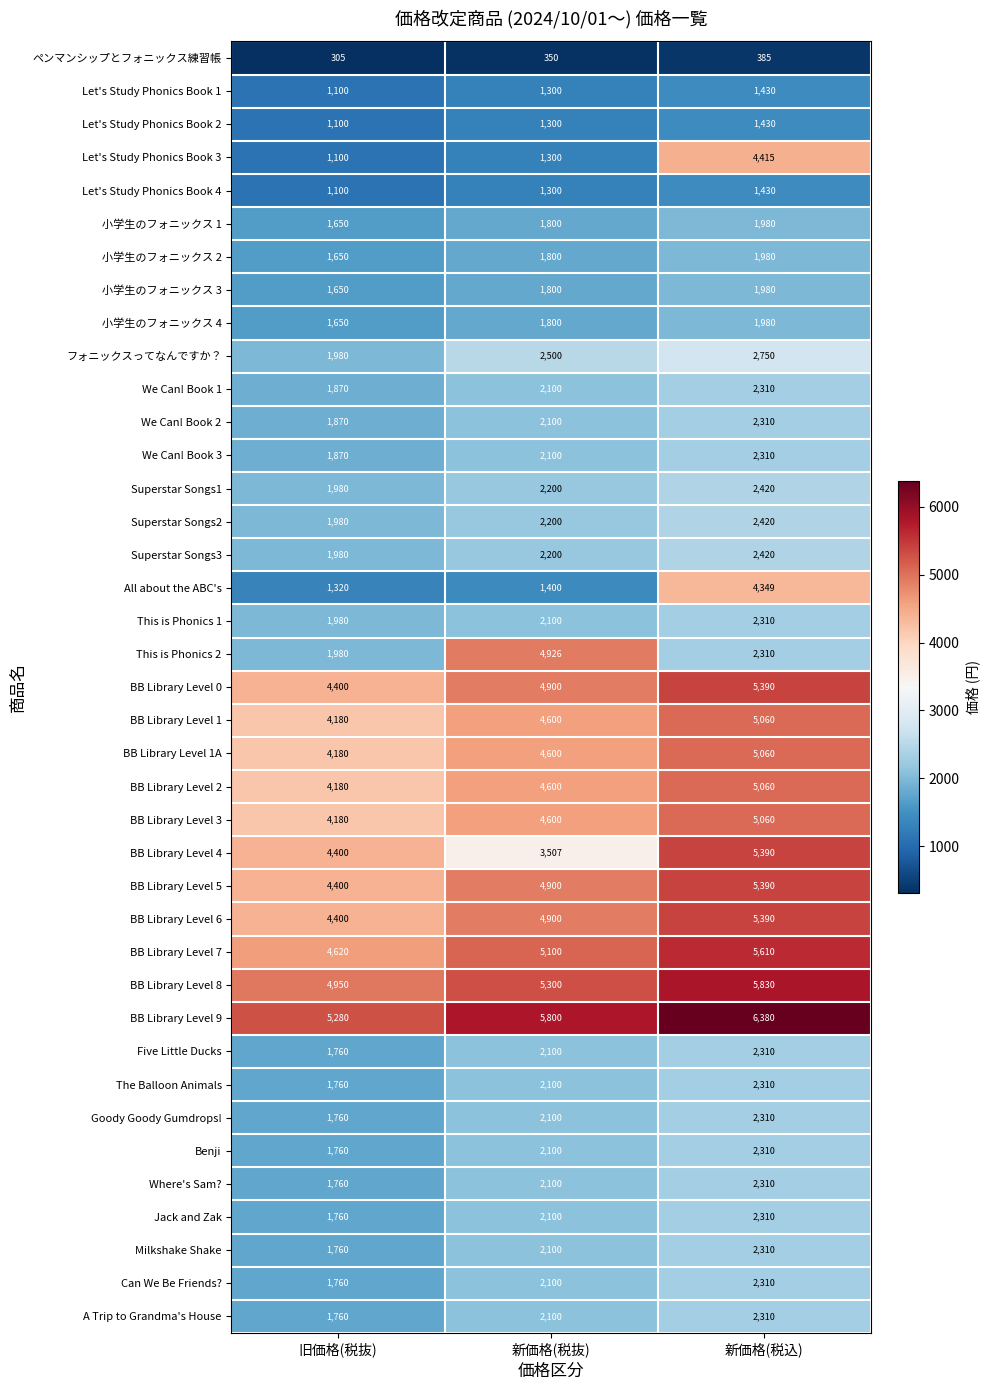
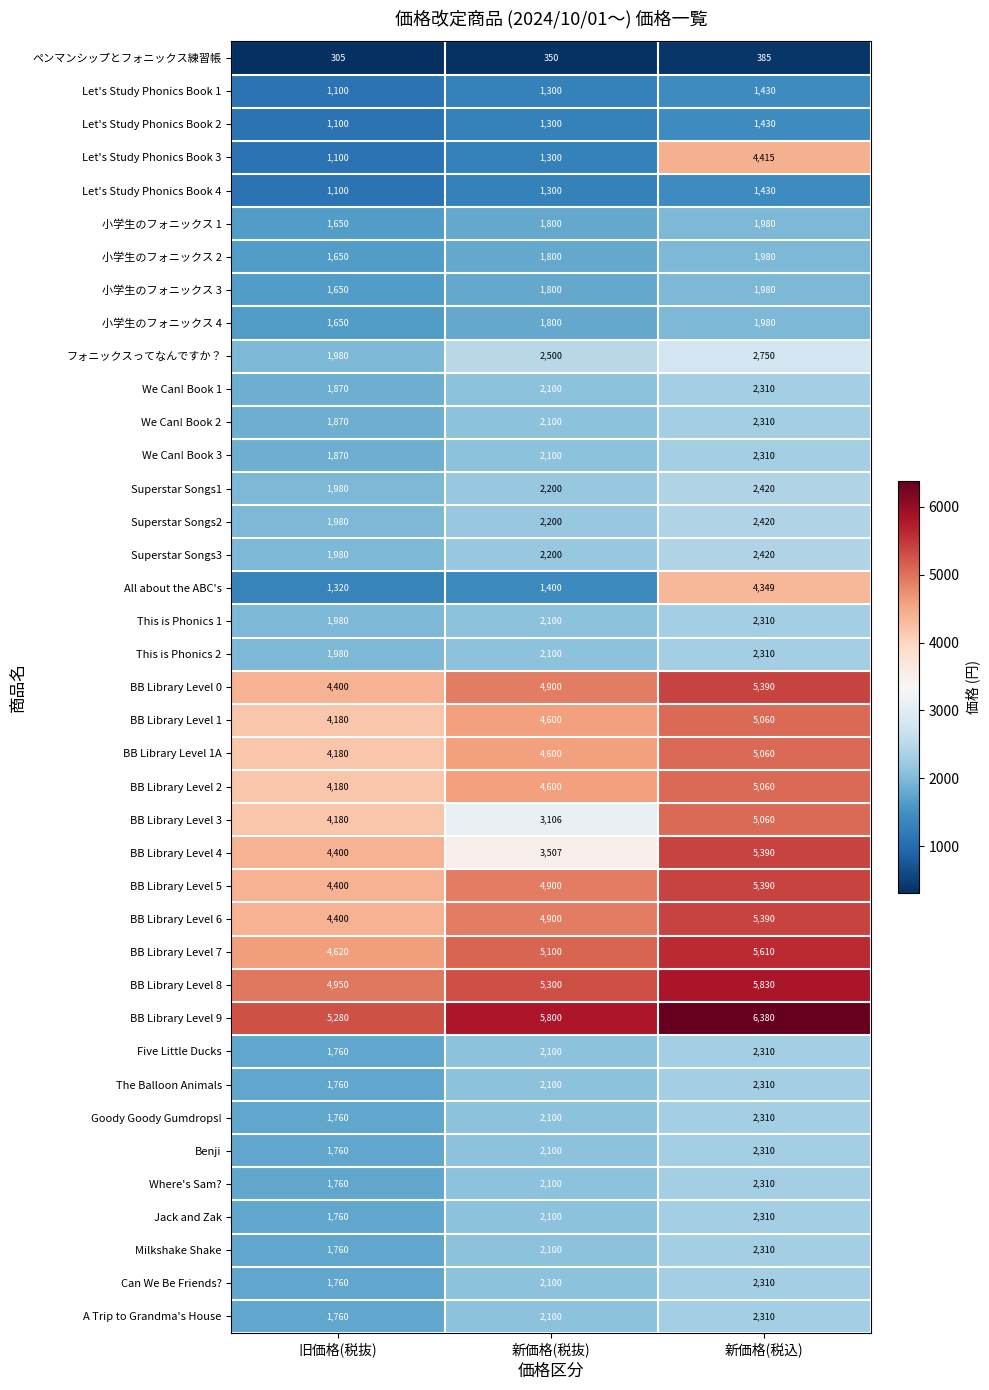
  {
    "ペンマンシップとフォニックス練習帳": {
      "旧価格(税抜)": "305",
      "新価格(税抜)": "350",
      "新価格(税込)": "385"
    },
    "Let's Study Phonics Book 1": {
      "旧価格(税抜)": "1,100",
      "新価格(税抜)": "1,300",
      "新価格(税込)": "1,430"
    },
    "Let's Study Phonics Book 2": {
      "旧価格(税抜)": "1,100",
      "新価格(税抜)": "1,300",
      "新価格(税込)": "1,430"
    },
    "Let's Study Phonics Book 3": {
      "旧価格(税抜)": "1,100",
      "新価格(税抜)": "1,300",
      "新価格(税込)": "4,415"
    },
    "Let's Study Phonics Book 4": {
      "旧価格(税抜)": "1,100",
      "新価格(税抜)": "1,300",
      "新価格(税込)": "1,430"
    },
    "小学生のフォニックス 1": {
      "旧価格(税抜)": "1,650",
      "新価格(税抜)": "1,800",
      "新価格(税込)": "1,980"
    },
    "小学生のフォニックス 2": {
      "旧価格(税抜)": "1,650",
      "新価格(税抜)": "1,800",
      "新価格(税込)": "1,980"
    },
    "小学生のフォニックス 3": {
      "旧価格(税抜)": "1,650",
      "新価格(税抜)": "1,800",
      "新価格(税込)": "1,980"
    },
    "小学生のフォニックス 4": {
      "旧価格(税抜)": "1,650",
      "新価格(税抜)": "1,800",
      "新価格(税込)": "1,980"
    },
    "フォニックスってなんですか？": {
      "旧価格(税抜)": "1,980",
      "新価格(税抜)": "2,500",
      "新価格(税込)": "2,750"
    },
    "We Can! Book 1": {
      "旧価格(税抜)": "1,870",
      "新価格(税抜)": "2,100",
      "新価格(税込)": "2,310"
    },
    "We Can! Book 2": {
      "旧価格(税抜)": "1,870",
      "新価格(税抜)": "2,100",
      "新価格(税込)": "2,310"
    },
    "We Can! Book 3": {
      "旧価格(税抜)": "1,870",
      "新価格(税抜)": "2,100",
      "新価格(税込)": "2,310"
    },
    "Superstar Songs1": {
      "旧価格(税抜)": "1,980",
      "新価格(税抜)": "2,200",
      "新価格(税込)": "2,420"
    },
    "Superstar Songs2": {
      "旧価格(税抜)": "1,980",
      "新価格(税抜)": "2,200",
      "新価格(税込)": "2,420"
    },
    "Superstar Songs3": {
      "旧価格(税抜)": "1,980",
      "新価格(税抜)": "2,200",
      "新価格(税込)": "2,420"
    },
    "All about the ABC's": {
      "旧価格(税抜)": "1,320",
      "新価格(税抜)": "1,400",
      "新価格(税込)": "4,349"
    },
    "This is Phonics 1": {
      "旧価格(税抜)": "1,980",
      "新価格(税抜)": "2,100",
      "新価格(税込)": "2,310"
    },
    "This is Phonics 2": {
      "旧価格(税抜)": "1,980",
-     "新価格(税抜)": "4,926",
+     "新価格(税抜)": "2,100",
      "新価格(税込)": "2,310"
    },
    "BB Library Level 0": {
      "旧価格(税抜)": "4,400",
      "新価格(税抜)": "4,900",
      "新価格(税込)": "5,390"
    },
    "BB Library Level 1": {
      "旧価格(税抜)": "4,180",
      "新価格(税抜)": "4,600",
      "新価格(税込)": "5,060"
    },
    "BB Library Level 1A": {
      "旧価格(税抜)": "4,180",
      "新価格(税抜)": "4,600",
      "新価格(税込)": "5,060"
    },
    "BB Library Level 2": {
      "旧価格(税抜)": "4,180",
      "新価格(税抜)": "4,600",
      "新価格(税込)": "5,060"
    },
    "BB Library Level 3": {
      "旧価格(税抜)": "4,180",
-     "新価格(税抜)": "4,600",
+     "新価格(税抜)": "3,106",
      "新価格(税込)": "5,060"
    },
    "BB Library Level 4": {
      "旧価格(税抜)": "4,400",
      "新価格(税抜)": "3,507",
      "新価格(税込)": "5,390"
    },
    "BB Library Level 5": {
      "旧価格(税抜)": "4,400",
      "新価格(税抜)": "4,900",
      "新価格(税込)": "5,390"
    },
    "BB Library Level 6": {
      "旧価格(税抜)": "4,400",
      "新価格(税抜)": "4,900",
      "新価格(税込)": "5,390"
    },
    "BB Library Level 7": {
      "旧価格(税抜)": "4,620",
      "新価格(税抜)": "5,100",
      "新価格(税込)": "5,610"
    },
    "BB Library Level 8": {
      "旧価格(税抜)": "4,950",
      "新価格(税抜)": "5,300",
      "新価格(税込)": "5,830"
    },
    "BB Library Level 9": {
      "旧価格(税抜)": "5,280",
      "新価格(税抜)": "5,800",
      "新価格(税込)": "6,380"
    },
    "Five Little Ducks": {
      "旧価格(税抜)": "1,760",
      "新価格(税抜)": "2,100",
      "新価格(税込)": "2,310"
    },
    "The Balloon Animals": {
      "旧価格(税抜)": "1,760",
      "新価格(税抜)": "2,100",
      "新価格(税込)": "2,310"
    },
    "Goody Goody Gumdrops!": {
      "旧価格(税抜)": "1,760",
      "新価格(税抜)": "2,100",
      "新価格(税込)": "2,310"
    },
    "Benji": {
      "旧価格(税抜)": "1,760",
      "新価格(税抜)": "2,100",
      "新価格(税込)": "2,310"
    },
    "Where's Sam?": {
      "旧価格(税抜)": "1,760",
      "新価格(税抜)": "2,100",
      "新価格(税込)": "2,310"
    },
    "Jack and Zak": {
      "旧価格(税抜)": "1,760",
      "新価格(税抜)": "2,100",
      "新価格(税込)": "2,310"
    },
    "Milkshake Shake": {
      "旧価格(税抜)": "1,760",
      "新価格(税抜)": "2,100",
      "新価格(税込)": "2,310"
    },
    "Can We Be Friends?": {
      "旧価格(税抜)": "1,760",
      "新価格(税抜)": "2,100",
      "新価格(税込)": "2,310"
    },
    "A Trip to Grandma's House": {
      "旧価格(税抜)": "1,760",
      "新価格(税抜)": "2,100",
      "新価格(税込)": "2,310"
    }
  }
